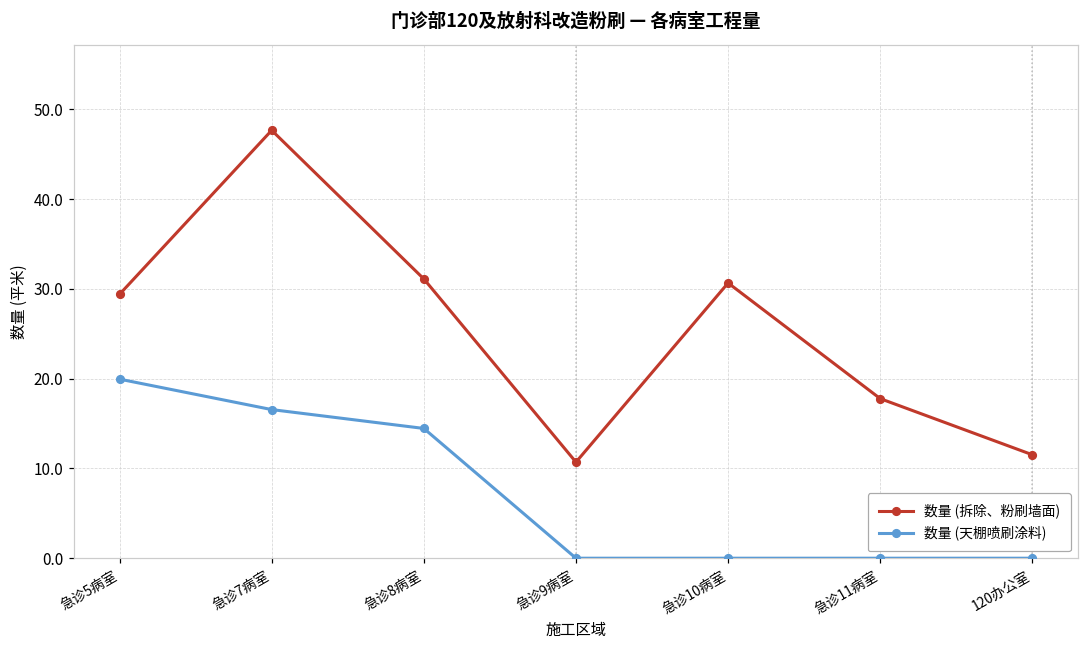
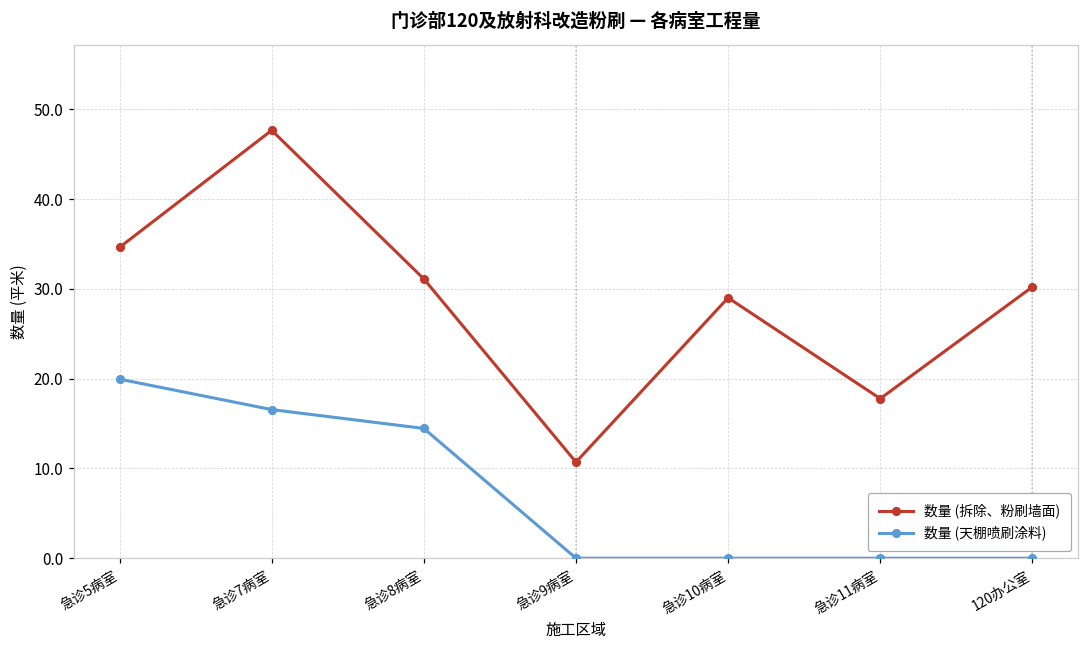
  {
    "数量 (拆除、粉刷墙面)": {
-     "急诊5病室": 29,
+     "急诊5病室": 35,
      "急诊7病室": 48,
      "急诊8病室": 31,
      "急诊9病室": 11,
-     "急诊10病室": 31,
+     "急诊10病室": 29,
      "急诊11病室": 18,
-     "120办公室": 12
+     "120办公室": 30
    },
    "数量 (天棚喷刷涂料)": {
      "急诊5病室": 20,
      "急诊7病室": 17,
      "急诊8病室": 14,
      "急诊9病室": 0,
      "急诊10病室": 0,
      "急诊11病室": 0,
      "120办公室": 0
    }
  }
